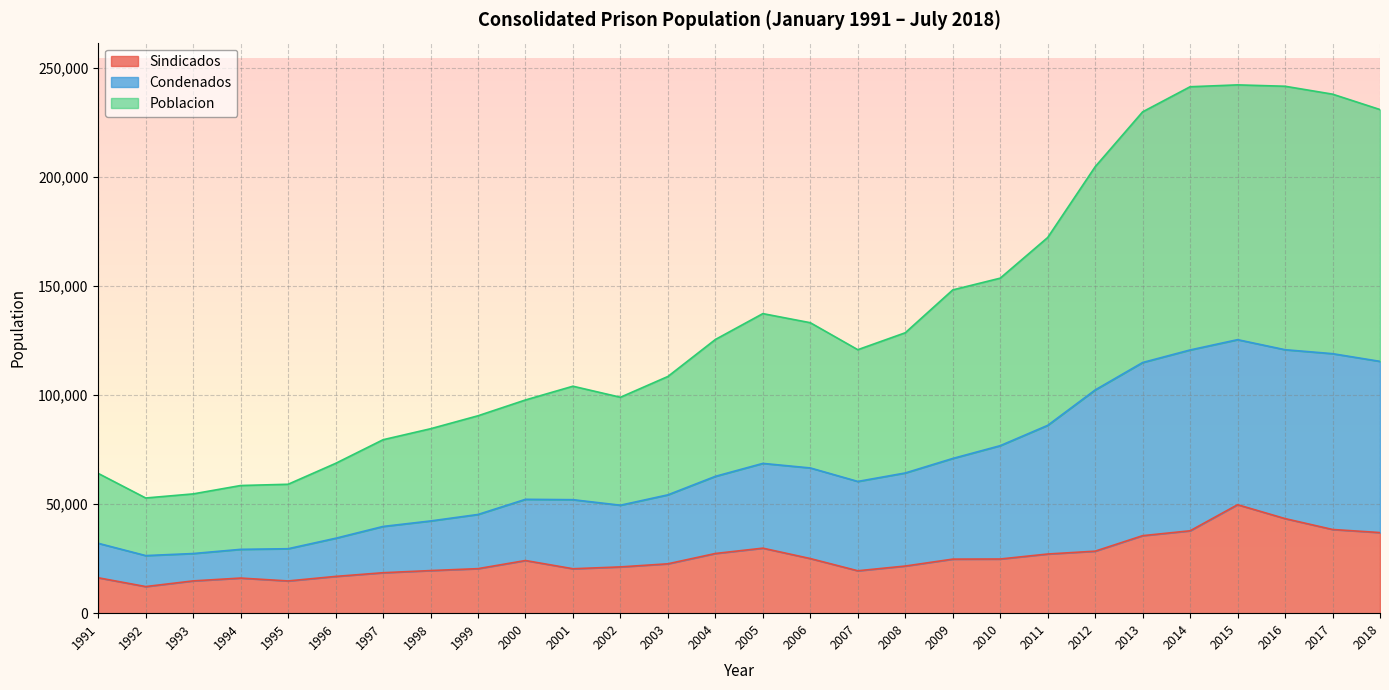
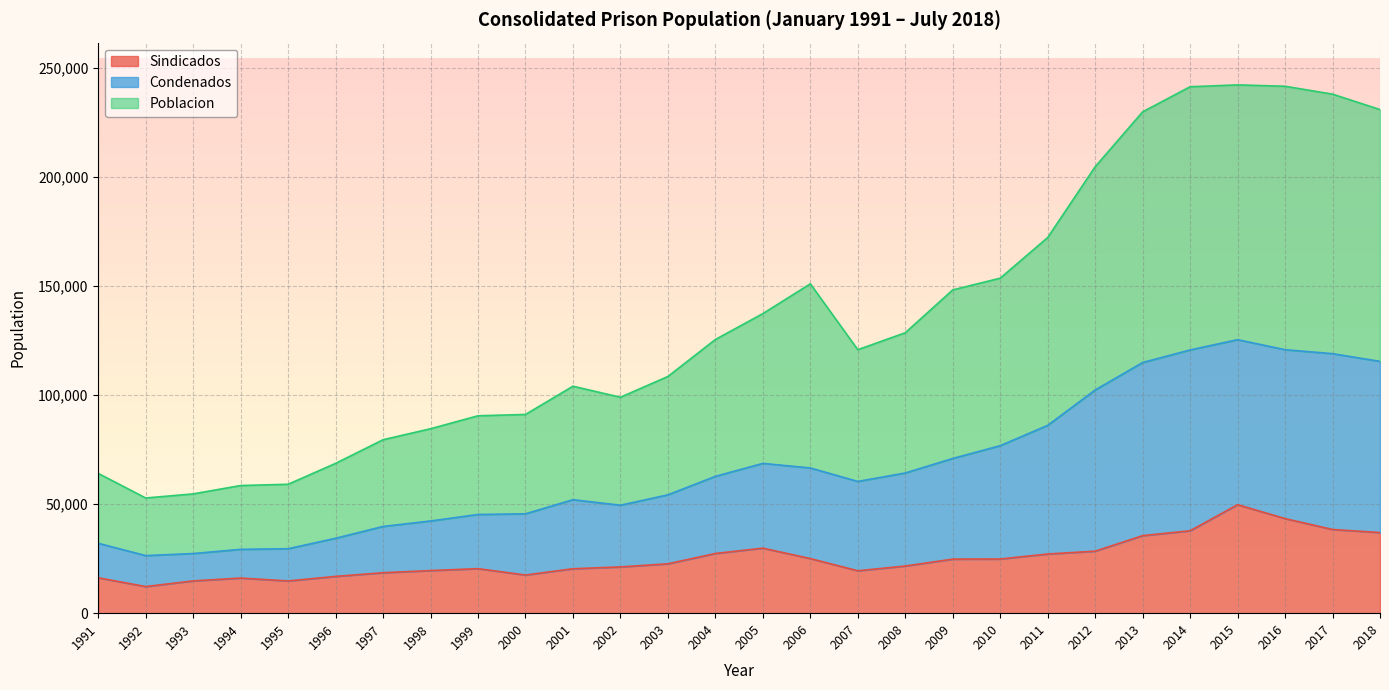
  {
    "Sindicados": {
      "1991": "16,000",
      "1992": "12,000",
      "1993": "15,000",
      "1994": "16,000",
      "1995": "15,000",
      "1996": "17,000",
      "1997": "19,000",
      "1998": "20,000",
      "1999": "20,000",
-     "2000": "24,000",
+     "2000": "17,000",
      "2001": "20,000",
      "2002": "21,000",
      "2003": "23,000",
      "2004": "27,000",
      "2005": "30,000",
      "2006": "25,000",
      "2007": "19,000",
      "2008": "22,000",
      "2009": "25,000",
      "2010": "25,000",
      "2011": "27,000",
      "2012": "28,000",
      "2013": "36,000",
      "2014": "38,000",
      "2015": "50,000",
      "2016": "43,000",
      "2017": "38,000",
      "2018": "37,000"
    },
    "Condenados": {
      "1991": "16,000",
      "1992": "14,000",
      "1993": "13,000",
      "1994": "13,000",
      "1995": "15,000",
      "1996": "17,000",
      "1997": "21,000",
      "1998": "23,000",
      "1999": "25,000",
      "2000": "28,000",
      "2001": "32,000",
      "2002": "28,000",
      "2003": "32,000",
      "2004": "35,000",
      "2005": "39,000",
      "2006": "42,000",
      "2007": "41,000",
      "2008": "43,000",
      "2009": "46,000",
      "2010": "52,000",
      "2011": "59,000",
      "2012": "74,000",
      "2013": "79,000",
      "2014": "83,000",
      "2015": "76,000",
      "2016": "77,000",
      "2017": "81,000",
      "2018": "78,000"
    },
    "Poblacion": {
      "1991": "32,000",
      "1992": "26,000",
      "1993": "27,000",
      "1994": "29,000",
      "1995": "30,000",
      "1996": "34,000",
      "1997": "40,000",
      "1998": "42,000",
      "1999": "45,000",
      "2000": "46,000",
      "2001": "52,000",
      "2002": "49,000",
      "2003": "54,000",
      "2004": "63,000",
      "2005": "69,000",
-     "2006": "67,000",
+     "2006": "84,000",
      "2007": "60,000",
      "2008": "64,000",
      "2009": "77,000",
      "2010": "77,000",
      "2011": "86,000",
      "2012": "102,000",
      "2013": "115,000",
      "2014": "121,000",
      "2015": "117,000",
      "2016": "121,000",
      "2017": "119,000",
      "2018": "115,000"
    }
  }
